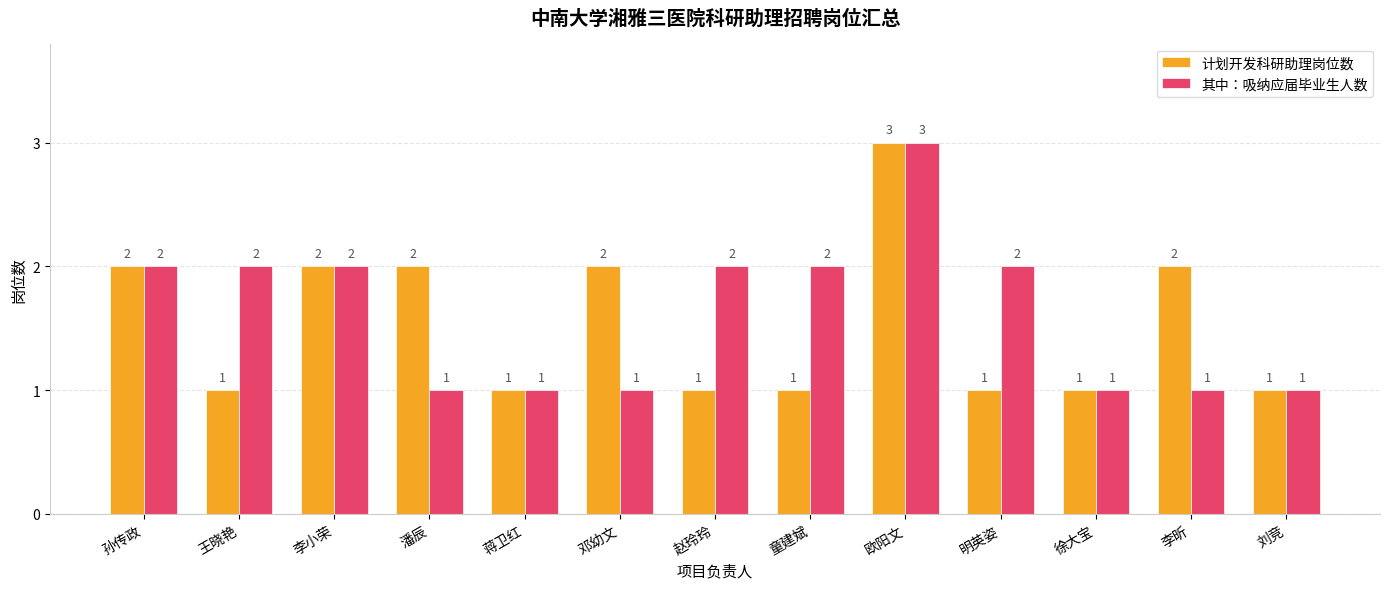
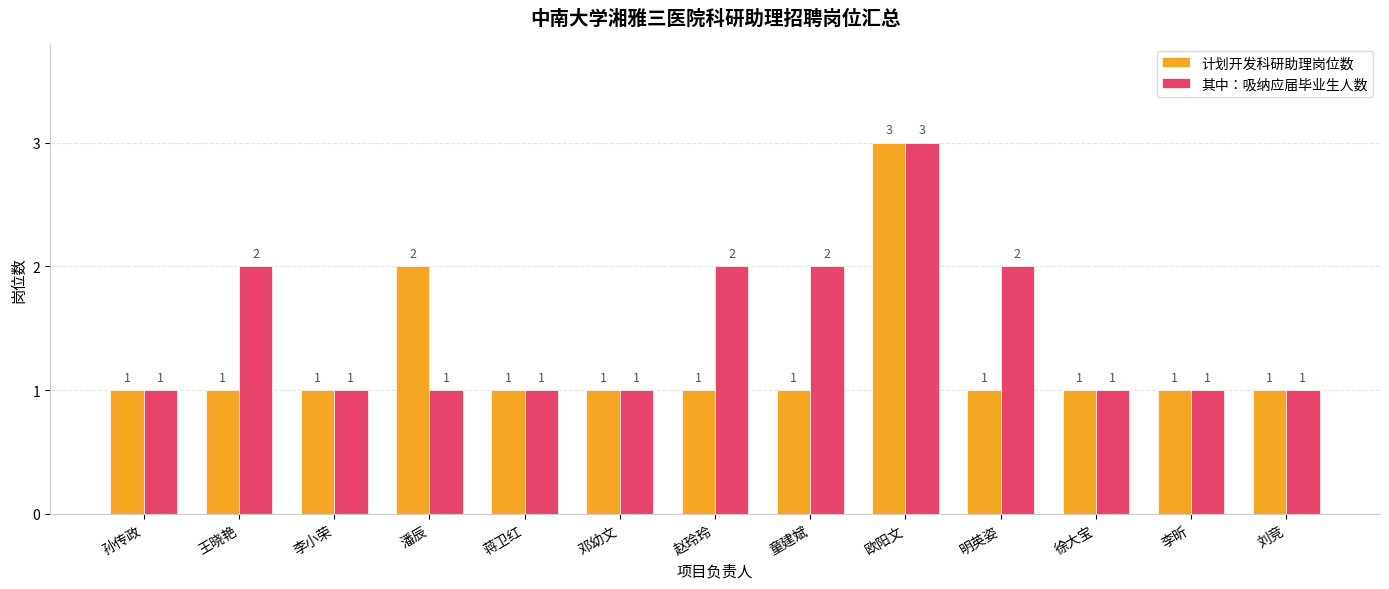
  {
    "计划开发科研助理岗位数": {
-     "孙传政": 2,
+     "孙传政": 1,
      "王晓艳": 1,
-     "李小荣": 2,
+     "李小荣": 1,
      "潘辰": 2,
      "蒋卫红": 1,
-     "邓幼文": 2,
+     "邓幼文": 1,
      "赵玲玲": 1,
      "童建斌": 1,
      "欧阳文": 3,
      "明英姿": 1,
      "徐大宝": 1,
-     "李昕": 2,
+     "李昕": 1,
      "刘竞": 1
    },
    "其中：吸纳应届毕业生人数": {
-     "孙传政": 2,
+     "孙传政": 1,
      "王晓艳": 2,
-     "李小荣": 2,
+     "李小荣": 1,
      "潘辰": 1,
      "蒋卫红": 1,
      "邓幼文": 1,
      "赵玲玲": 2,
      "童建斌": 2,
      "欧阳文": 3,
      "明英姿": 2,
      "徐大宝": 1,
      "李昕": 1,
      "刘竞": 1
    }
  }
